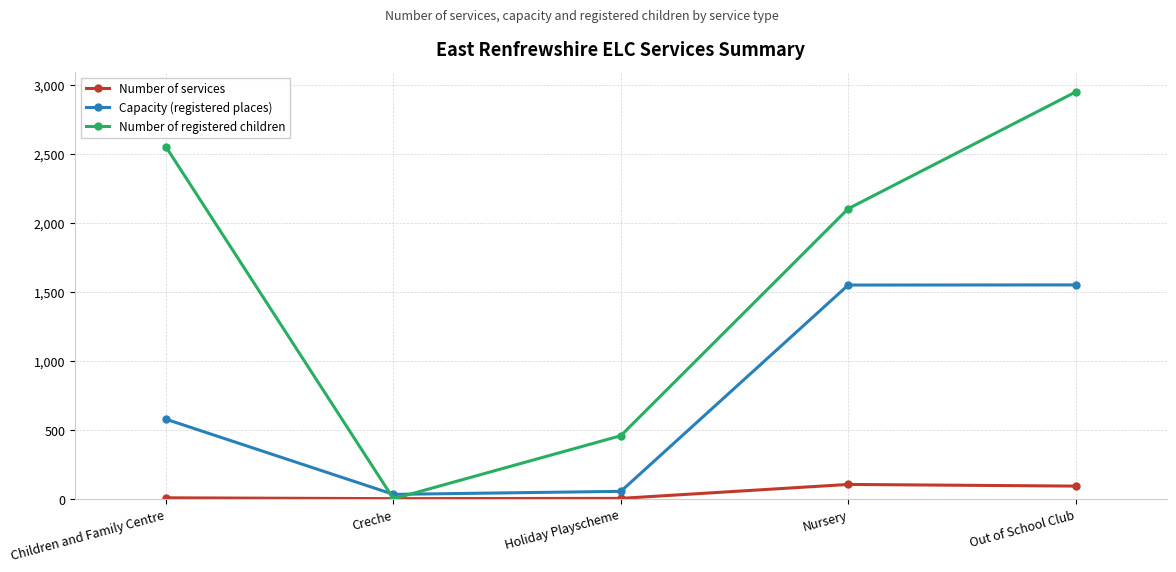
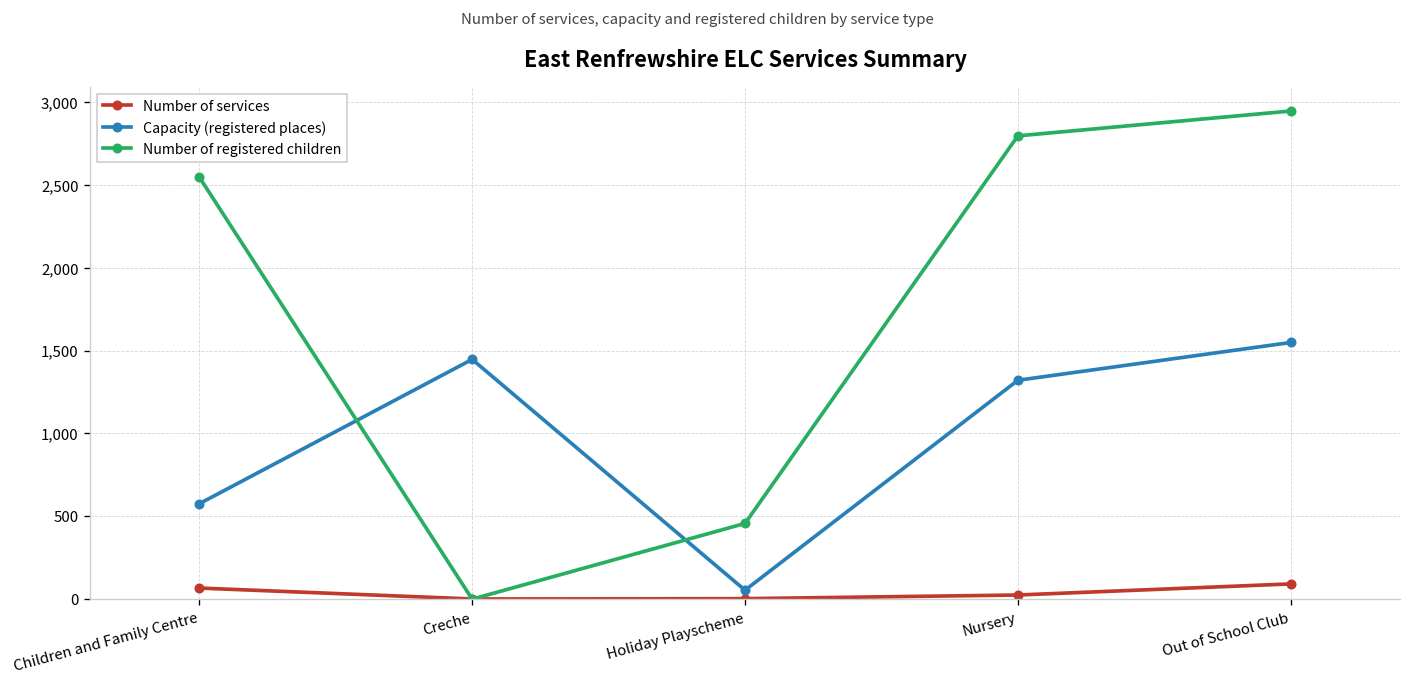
  {
    "Number of services": {
-     "Children and Family Centre": "10",
+     "Children and Family Centre": "70",
      "Holiday Playscheme": "0",
-     "Nursery": "100",
+     "Nursery": "30",
      "Out of School Club": "90"
    },
    "Capacity (registered places)": {
      "Children and Family Centre": "580",
-     "Creche": "30",
+     "Creche": "1,450",
      "Holiday Playscheme": "50",
-     "Nursery": "1,550",
+     "Nursery": "1,320",
      "Out of School Club": "1,550"
    },
    "Number of registered children": {
      "Children and Family Centre": "2,550",
      "Holiday Playscheme": "460",
-     "Nursery": "2,100",
+     "Nursery": "2,800",
      "Out of School Club": "2,950"
    }
  }
